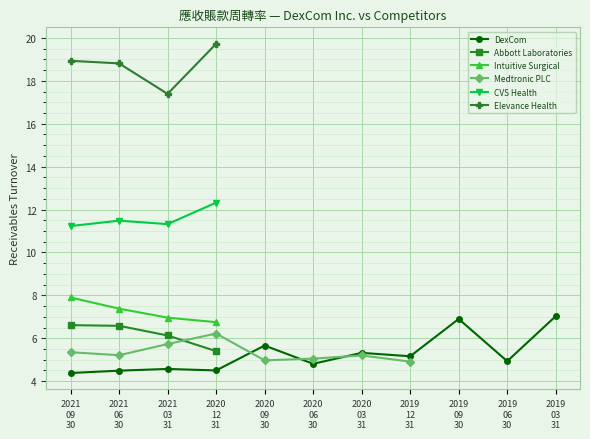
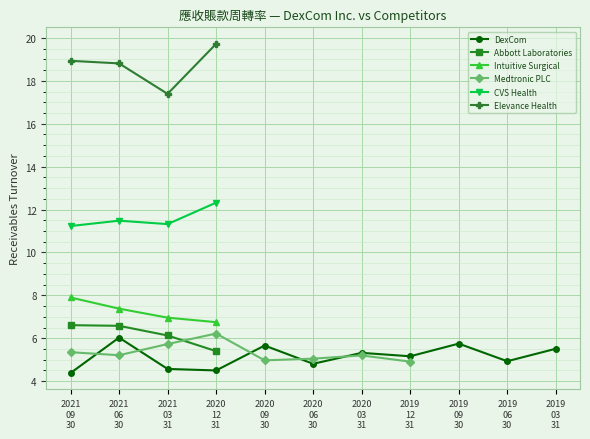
  {
    "DexCom": {
      "2021 09 30": 4.4,
-     "2021 06 30": 4.5,
+     "2021 06 30": 6.0,
      "2021 03 31": 4.6,
      "2020 12 31": 4.5,
      "2020 09 30": 5.7,
      "2020 06 30": 4.8,
      "2019 12 31": 5.2,
-     "2019 09 30": 6.9,
+     "2019 09 30": 5.8,
      "2019 06 30": 4.9,
-     "2019 03 31": 7.0
+     "2019 03 31": 5.5
    },
    "Medtronic PLC": {
      "2021 09 30": 5.4,
      "2021 06 30": 5.2,
      "2021 03 31": 5.7,
      "2020 12 31": 6.2,
      "2020 09 30": 5.0,
      "2020 06 30": 5.1,
      "2019 12 31": 4.9
    }
  }
